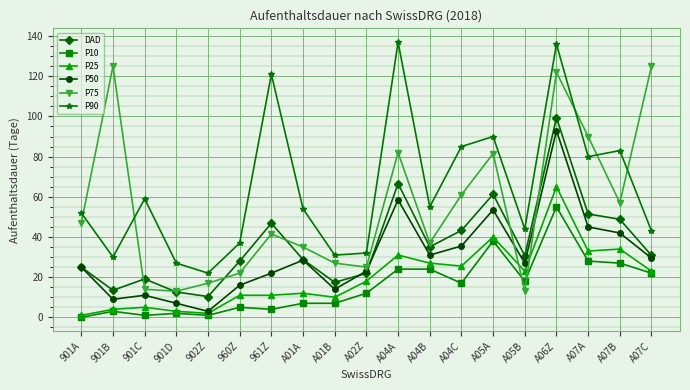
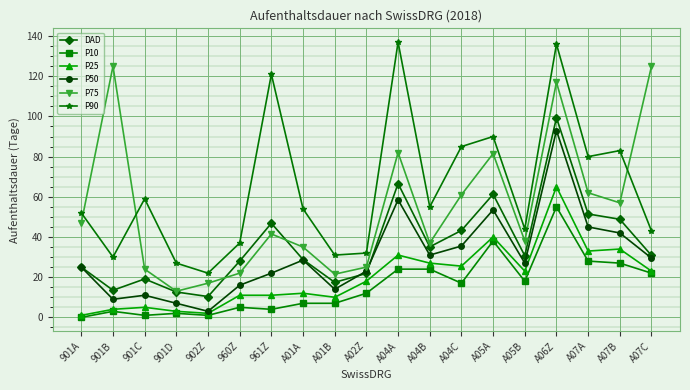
  {
    "P75": {
      "901A": 47,
      "901B": 125,
-     "901C": 14,
+     "901C": 24,
      "902Z": 17,
      "960Z": 22,
      "961Z": 42,
      "A01A": 35,
-     "A01B": 27,
+     "A01B": 22,
      "A02Z": 25,
      "A04A": 82,
      "A04B": 37,
      "A04C": 61,
      "A05A": 82,
-     "A05B": 13,
-     "A06Z": 122,
-     "A07A": 90,
+     "A05B": 38,
+     "A06Z": 117,
+     "A07A": 62,
      "A07B": 57,
      "A07C": 125
    }
  }
